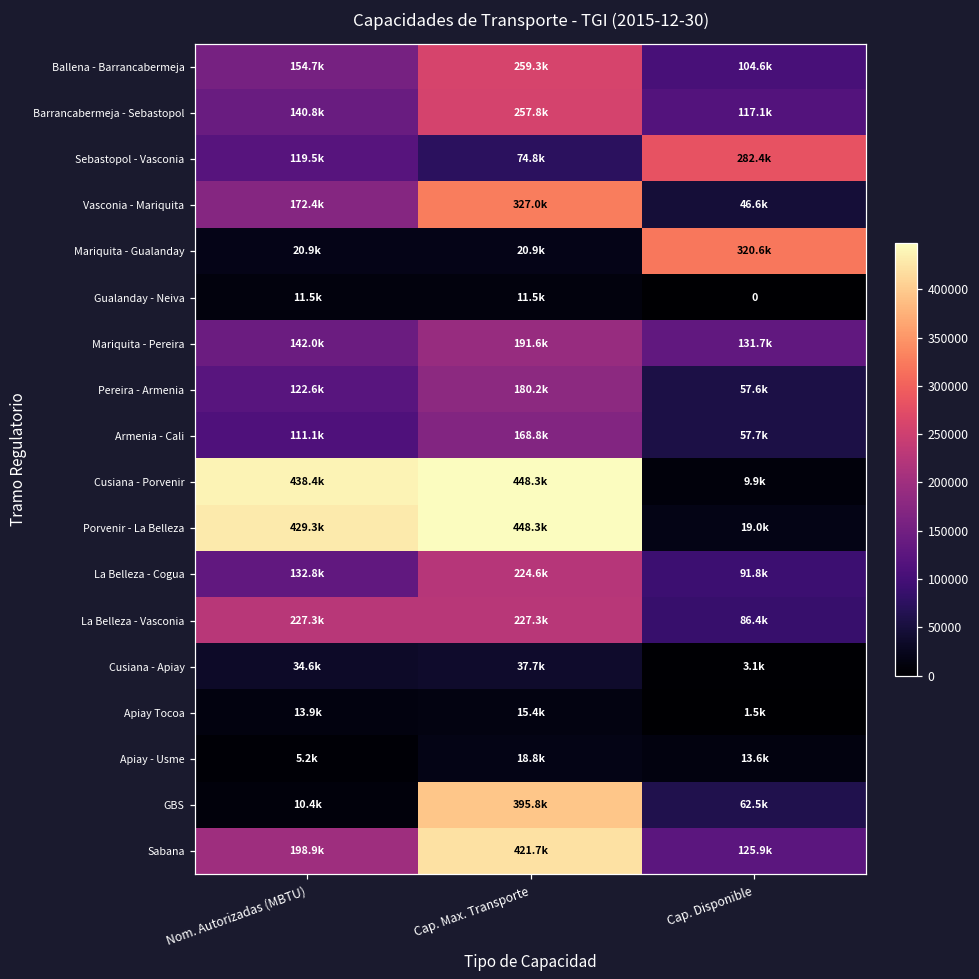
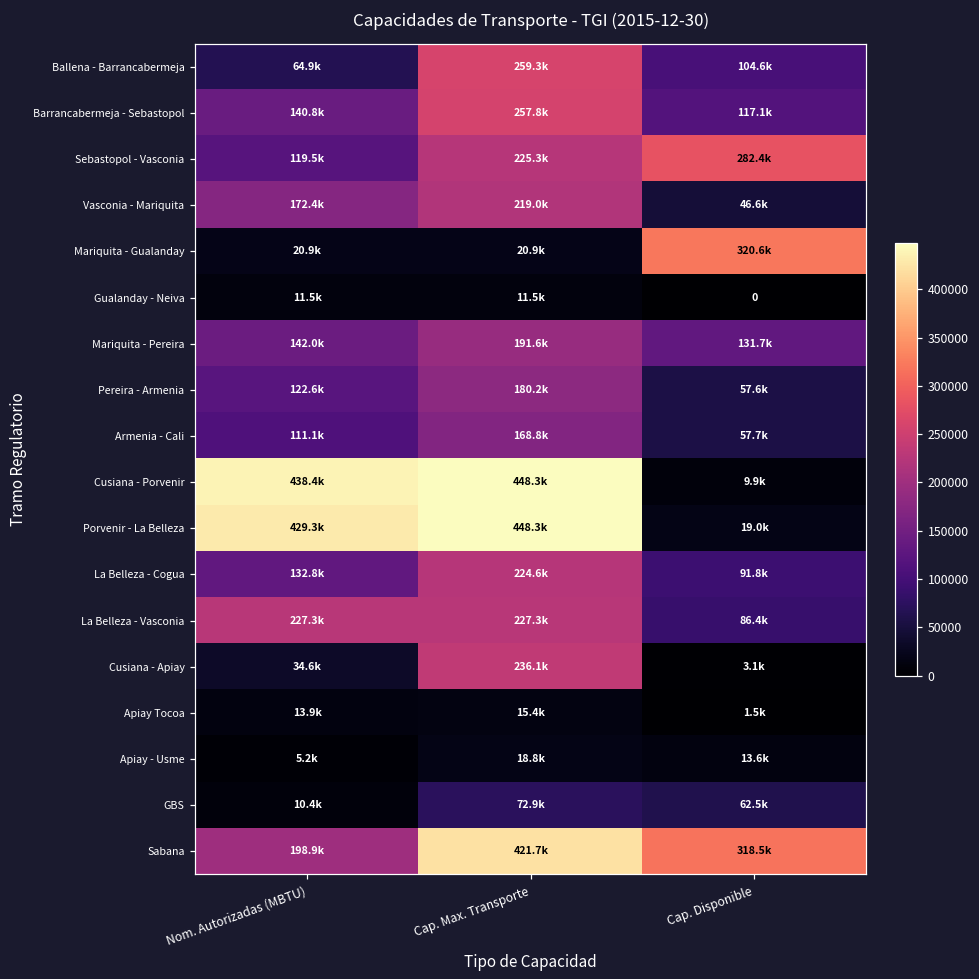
  {
    "Ballena - Barrancabermeja": {
-     "Nom. Autorizadas (MBTU)": "154.7k",
+     "Nom. Autorizadas (MBTU)": "64.9k",
      "Cap. Max. Transporte": "259.3k",
      "Cap. Disponible": "104.6k"
    },
    "Barrancabermeja - Sebastopol": {
      "Nom. Autorizadas (MBTU)": "140.8k",
      "Cap. Max. Transporte": "257.8k",
      "Cap. Disponible": "117.1k"
    },
    "Sebastopol - Vasconia": {
      "Nom. Autorizadas (MBTU)": "119.5k",
-     "Cap. Max. Transporte": "74.8k",
+     "Cap. Max. Transporte": "225.3k",
      "Cap. Disponible": "282.4k"
    },
    "Vasconia - Mariquita": {
      "Nom. Autorizadas (MBTU)": "172.4k",
-     "Cap. Max. Transporte": "327.0k",
+     "Cap. Max. Transporte": "219.0k",
      "Cap. Disponible": "46.6k"
    },
    "Mariquita - Gualanday": {
      "Nom. Autorizadas (MBTU)": "20.9k",
      "Cap. Max. Transporte": "20.9k",
      "Cap. Disponible": "320.6k"
    },
    "Gualanday - Neiva": {
      "Nom. Autorizadas (MBTU)": "11.5k",
      "Cap. Max. Transporte": "11.5k",
      "Cap. Disponible": "0"
    },
    "Mariquita - Pereira": {
      "Nom. Autorizadas (MBTU)": "142.0k",
      "Cap. Max. Transporte": "191.6k",
      "Cap. Disponible": "131.7k"
    },
    "Pereira - Armenia": {
      "Nom. Autorizadas (MBTU)": "122.6k",
      "Cap. Max. Transporte": "180.2k",
      "Cap. Disponible": "57.6k"
    },
    "Armenia - Cali": {
      "Nom. Autorizadas (MBTU)": "111.1k",
      "Cap. Max. Transporte": "168.8k",
      "Cap. Disponible": "57.7k"
    },
    "Cusiana - Porvenir": {
      "Nom. Autorizadas (MBTU)": "438.4k",
      "Cap. Max. Transporte": "448.3k",
      "Cap. Disponible": "9.9k"
    },
    "Porvenir - La Belleza": {
      "Nom. Autorizadas (MBTU)": "429.3k",
      "Cap. Max. Transporte": "448.3k",
      "Cap. Disponible": "19.0k"
    },
    "La Belleza - Cogua": {
      "Nom. Autorizadas (MBTU)": "132.8k",
      "Cap. Max. Transporte": "224.6k",
      "Cap. Disponible": "91.8k"
    },
    "La Belleza - Vasconia": {
      "Nom. Autorizadas (MBTU)": "227.3k",
      "Cap. Max. Transporte": "227.3k",
      "Cap. Disponible": "86.4k"
    },
    "Cusiana - Apiay": {
      "Nom. Autorizadas (MBTU)": "34.6k",
-     "Cap. Max. Transporte": "37.7k",
+     "Cap. Max. Transporte": "236.1k",
      "Cap. Disponible": "3.1k"
    },
    "Apiay Tocoa": {
      "Nom. Autorizadas (MBTU)": "13.9k",
      "Cap. Max. Transporte": "15.4k",
      "Cap. Disponible": "1.5k"
    },
    "Apiay - Usme": {
      "Nom. Autorizadas (MBTU)": "5.2k",
      "Cap. Max. Transporte": "18.8k",
      "Cap. Disponible": "13.6k"
    },
    "GBS": {
      "Nom. Autorizadas (MBTU)": "10.4k",
-     "Cap. Max. Transporte": "395.8k",
+     "Cap. Max. Transporte": "72.9k",
      "Cap. Disponible": "62.5k"
    },
    "Sabana": {
      "Nom. Autorizadas (MBTU)": "198.9k",
      "Cap. Max. Transporte": "421.7k",
-     "Cap. Disponible": "125.9k"
+     "Cap. Disponible": "318.5k"
    }
  }
